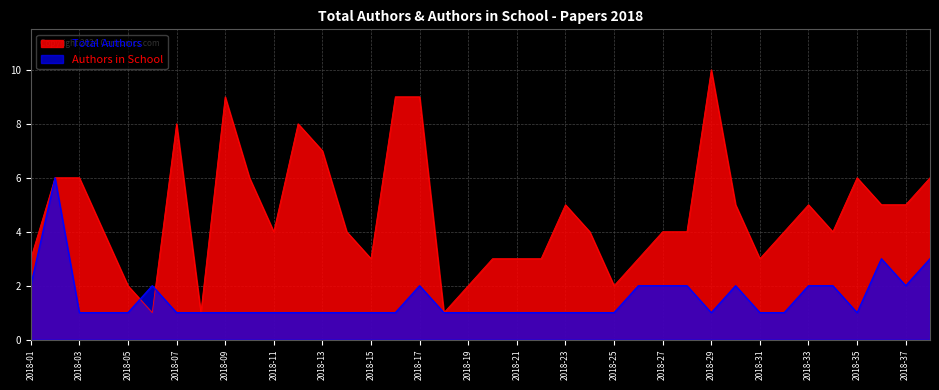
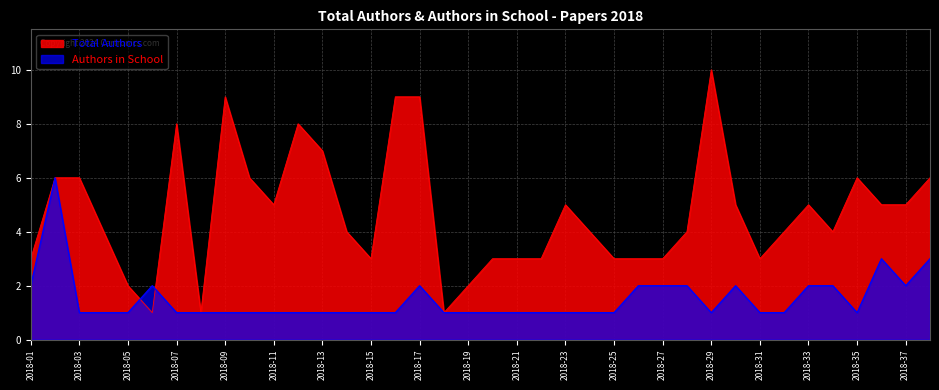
  {
    "Total Authors": {
      "2018-01": 3,
      "2018-03": 6,
      "2018-05": 2,
      "2018-07": 8,
      "2018-09": 9,
-     "2018-11": 4,
+     "2018-11": 5,
      "2018-13": 7,
      "2018-15": 3,
      "2018-17": 9,
      "2018-19": 2,
      "2018-21": 3,
      "2018-23": 5,
-     "2018-25": 2,
-     "2018-27": 4,
+     "2018-25": 3,
+     "2018-27": 3,
      "2018-29": 10,
      "2018-31": 3,
      "2018-33": 5,
      "2018-35": 6,
      "2018-37": 5
    },
    "Authors in School": {
      "2018-01": 2,
      "2018-03": 1,
      "2018-05": 1,
      "2018-07": 1,
      "2018-09": 1,
      "2018-11": 1,
      "2018-13": 1,
      "2018-15": 1,
      "2018-17": 2,
      "2018-19": 1,
      "2018-21": 1,
      "2018-23": 1,
      "2018-25": 1,
      "2018-27": 2,
      "2018-29": 1,
      "2018-31": 1,
      "2018-33": 2,
      "2018-35": 1,
      "2018-37": 2
    }
  }
